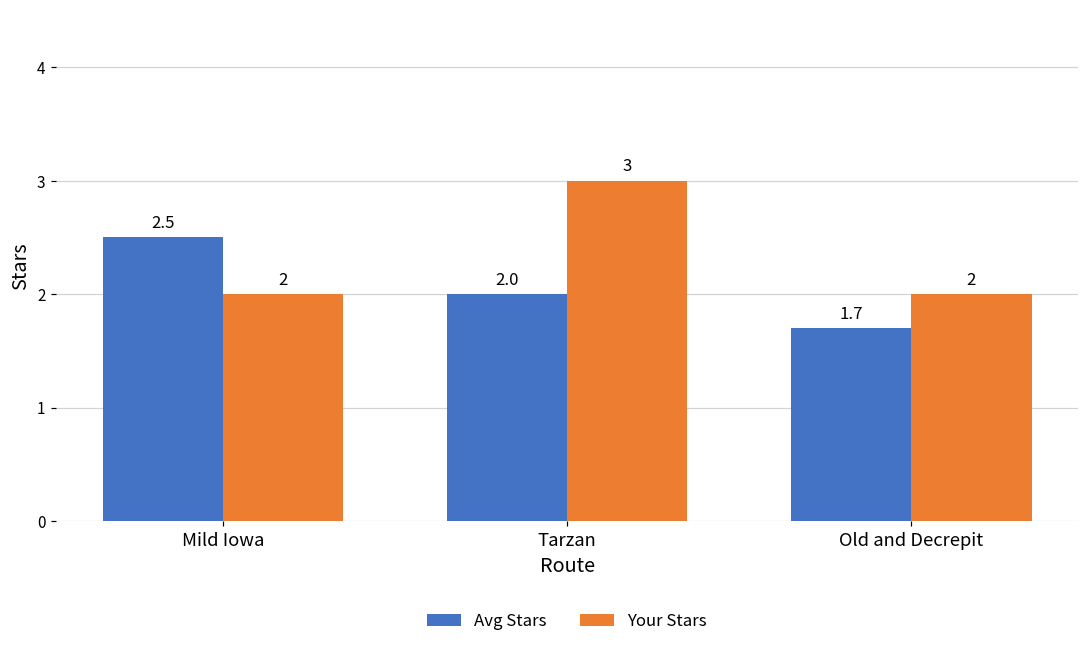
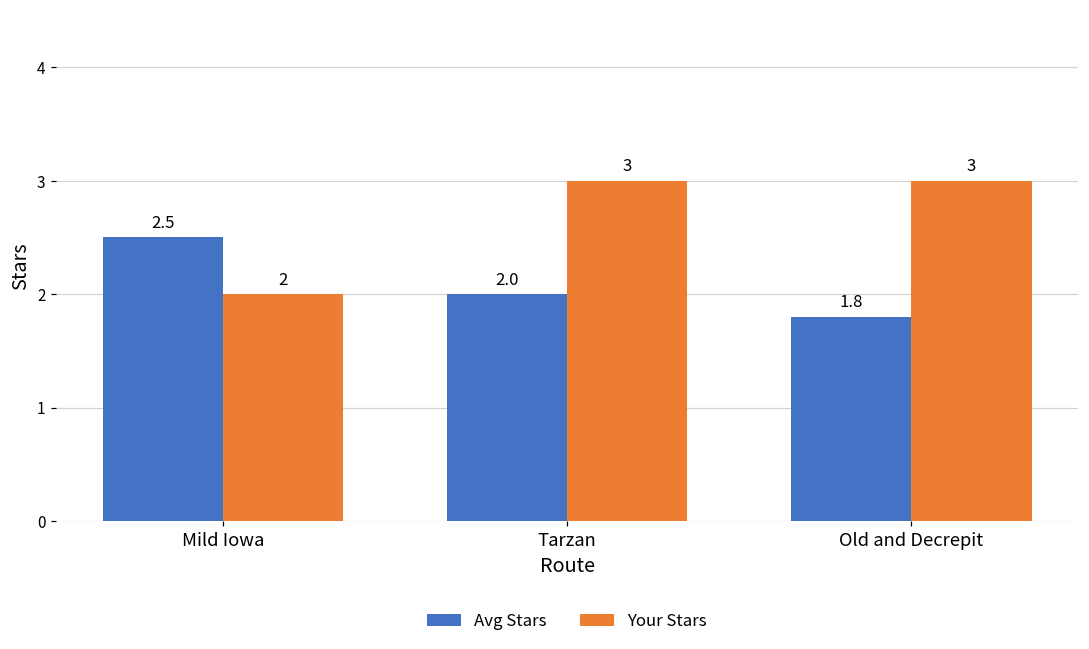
  {
    "Avg Stars": {
      "Mild Iowa": 2.5,
      "Tarzan": 2.0,
-     "Old and Decrepit": 1.7
+     "Old and Decrepit": 1.8
    },
    "Your Stars": {
      "Mild Iowa": 2,
      "Tarzan": 3,
-     "Old and Decrepit": 2
+     "Old and Decrepit": 3
    }
  }
